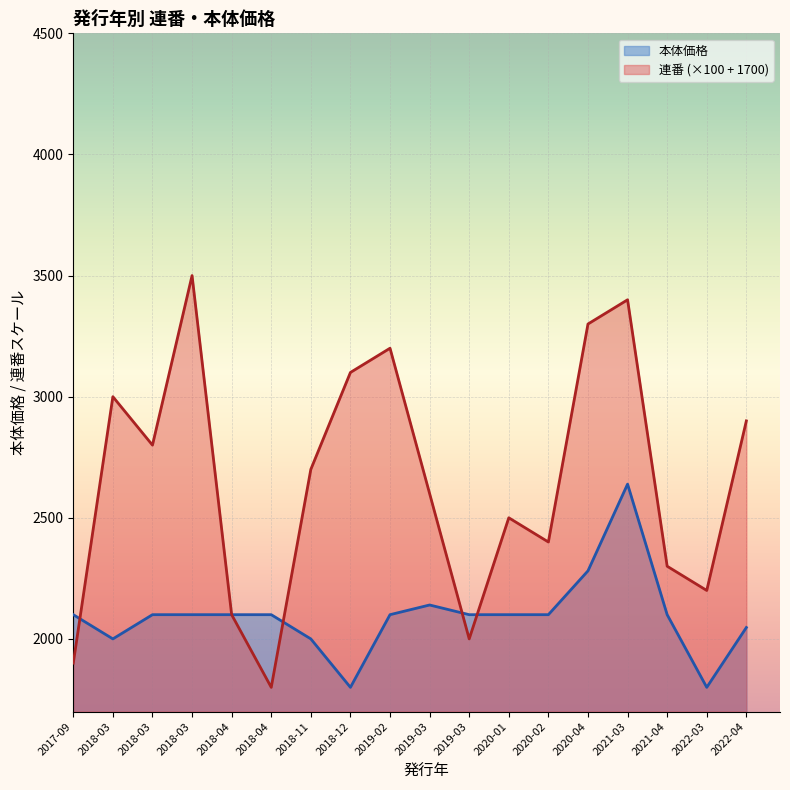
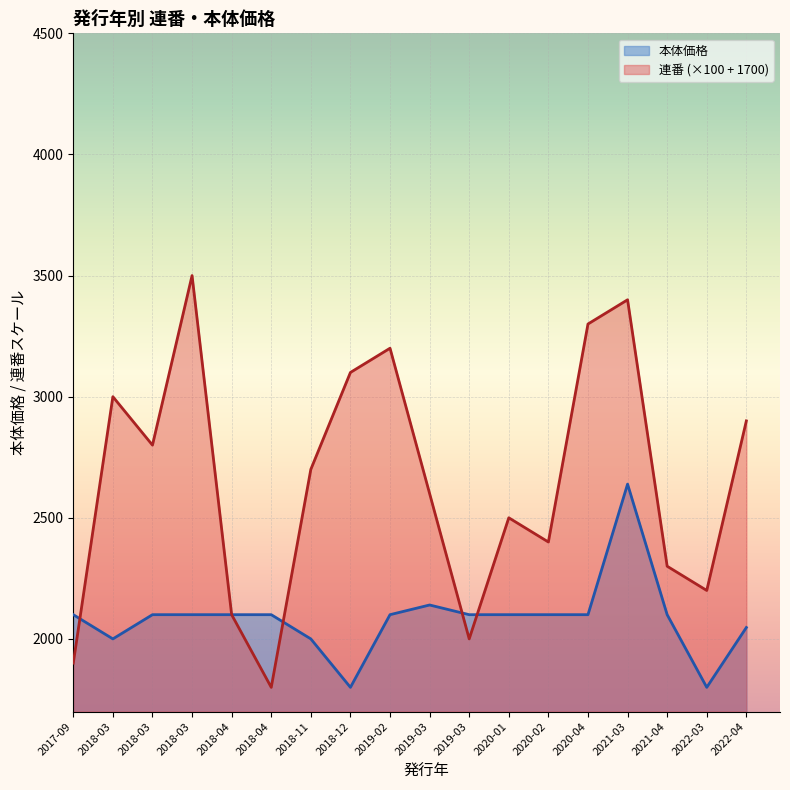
  {
    "本体価格": {
      "2017-09": 2100,
      "2018-11": 2000,
      "2018-12": 1800,
      "2019-02": 2100,
      "2020-01": 2100,
      "2020-02": 2100,
-     "2020-04": 2280,
+     "2020-04": 2100,
      "2021-03": 2640,
      "2021-04": 2100,
      "2022-03": 1800,
      "2022-04": 2050
    },
    "連番 (×100 + 1700)": {
      "2017-09": 1900,
      "2018-11": 2700,
      "2018-12": 3100,
      "2019-02": 3200,
      "2020-01": 2500,
      "2020-02": 2400,
      "2020-04": 3300,
      "2021-03": 3400,
      "2021-04": 2300,
      "2022-03": 2200,
      "2022-04": 2900
    }
  }
